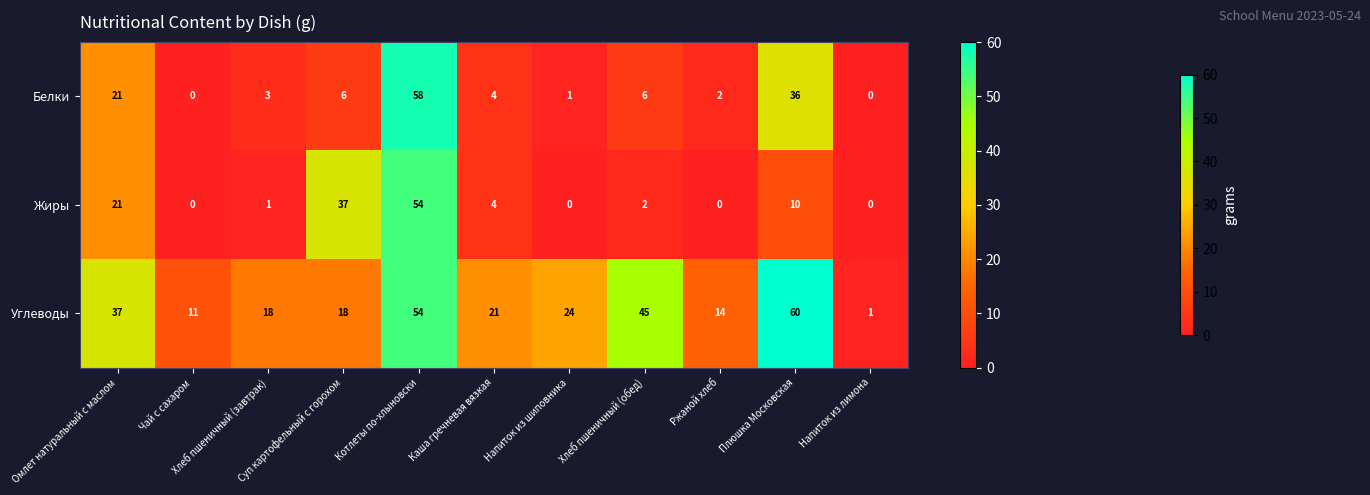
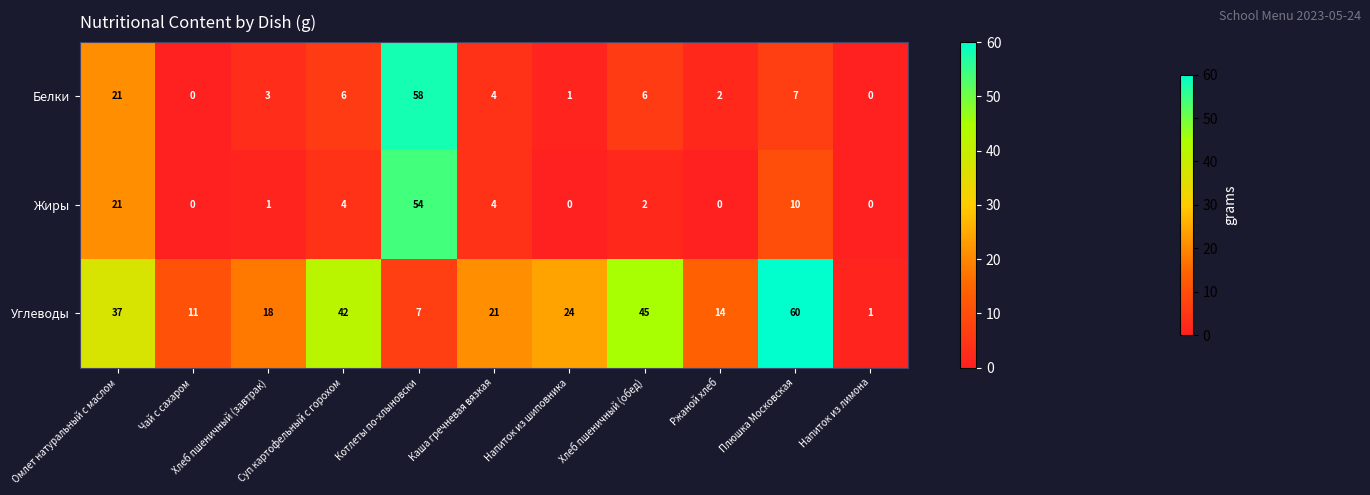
  {
    "Белки": {
      "Омлет натуральный с маслом": 21,
      "Чай с сахаром": 0,
      "Хлеб пшеничный (завтрак)": 3,
      "Суп картофельный с горохом": 6,
      "Котлеты по-хлыновски": 58,
      "Каша гречневая вязкая": 4,
      "Напиток из шиповника": 1,
      "Хлеб пшеничный (обед)": 6,
      "Ржаной хлеб": 2,
-     "Плюшка Московская": 36,
+     "Плюшка Московская": 7,
      "Напиток из лимона": 0
    },
    "Жиры": {
      "Омлет натуральный с маслом": 21,
      "Чай с сахаром": 0,
      "Хлеб пшеничный (завтрак)": 1,
-     "Суп картофельный с горохом": 37,
+     "Суп картофельный с горохом": 4,
      "Котлеты по-хлыновски": 54,
      "Каша гречневая вязкая": 4,
      "Напиток из шиповника": 0,
      "Хлеб пшеничный (обед)": 2,
      "Ржаной хлеб": 0,
      "Плюшка Московская": 10,
      "Напиток из лимона": 0
    },
    "Углеводы": {
      "Омлет натуральный с маслом": 37,
      "Чай с сахаром": 11,
      "Хлеб пшеничный (завтрак)": 18,
-     "Суп картофельный с горохом": 18,
-     "Котлеты по-хлыновски": 54,
+     "Суп картофельный с горохом": 42,
+     "Котлеты по-хлыновски": 7,
      "Каша гречневая вязкая": 21,
      "Напиток из шиповника": 24,
      "Хлеб пшеничный (обед)": 45,
      "Ржаной хлеб": 14,
      "Плюшка Московская": 60,
      "Напиток из лимона": 1
    }
  }
